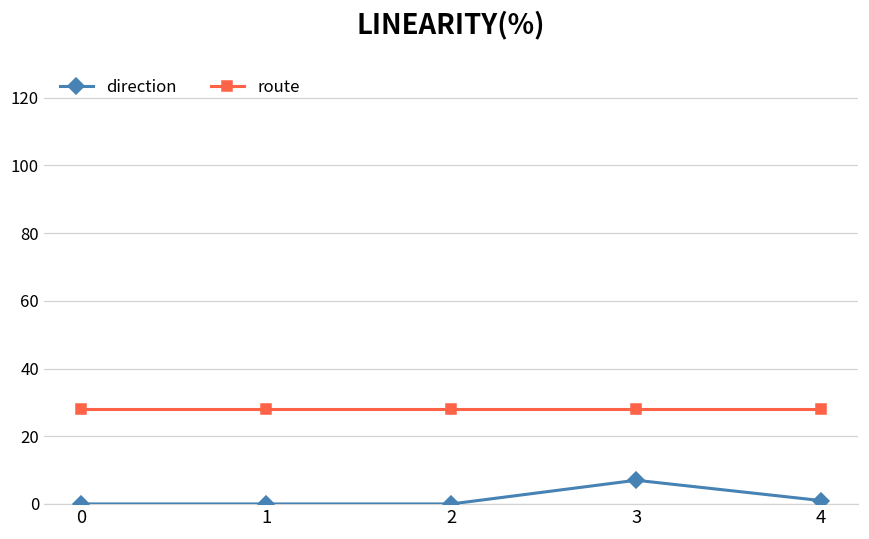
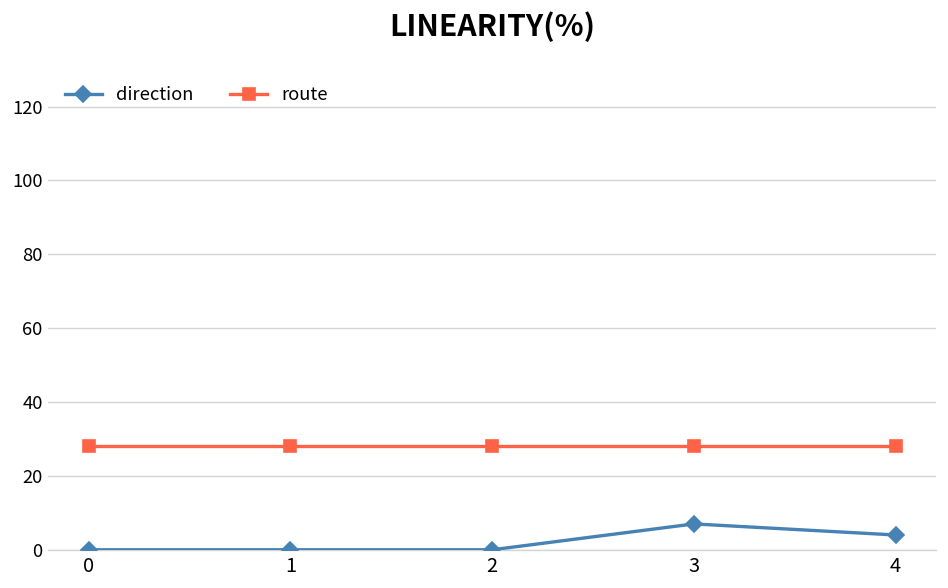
  {
    "direction": {
      "0": 0,
      "1": 0,
      "2": 0,
      "3": 7,
-     "4": 1
+     "4": 4
    },
    "route": {
      "0": 28,
      "1": 28,
      "2": 28,
      "3": 28,
      "4": 28
    }
  }
